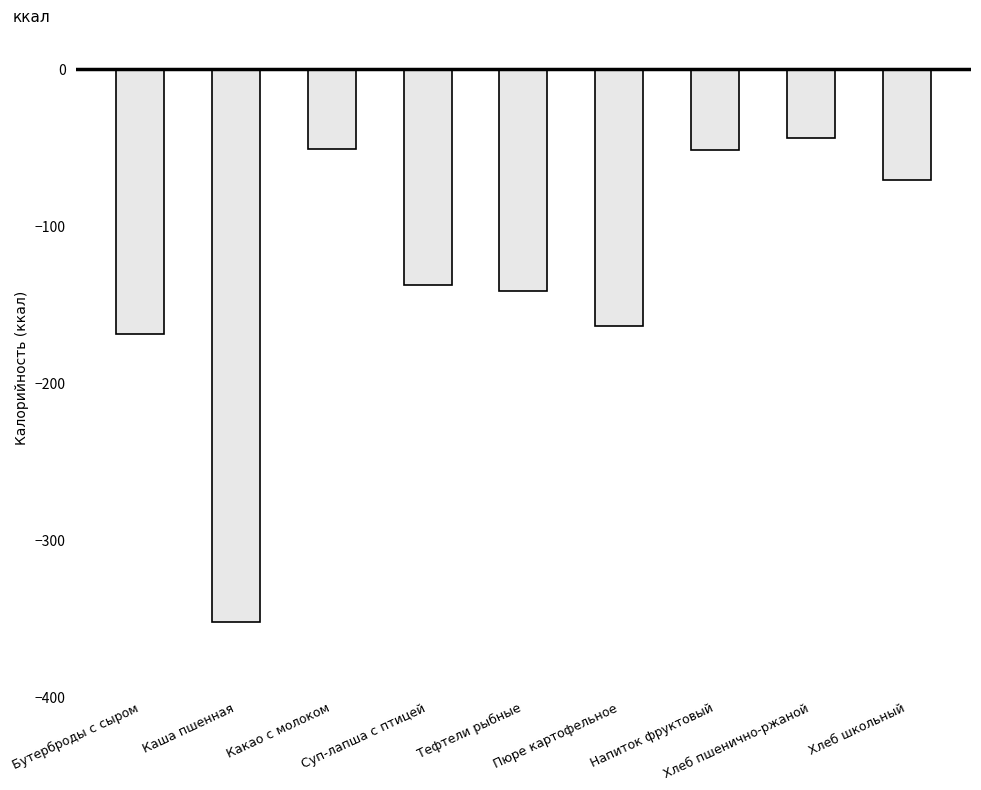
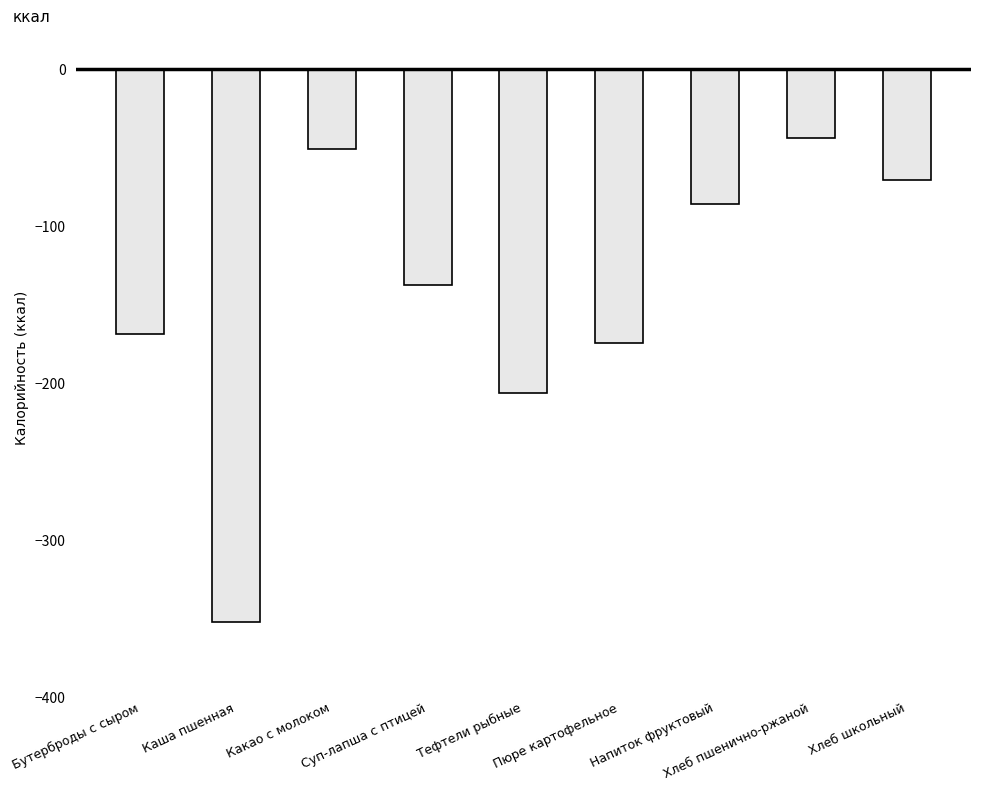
  {
    "Бутерброды с сыром": -169,
    "Каша пшенная": -353,
    "Какао с молоком": -51,
    "Суп-лапша с птицей": -138,
-   "Тефтели рыбные": -142,
-   "Пюре картофельное": -164,
-   "Напиток фруктовый": -52,
+   "Тефтели рыбные": -207,
+   "Пюре картофельное": -175,
+   "Напиток фруктовый": -86,
    "Хлеб пшенично-ржаной": -44,
    "Хлеб школьный": -71
  }
